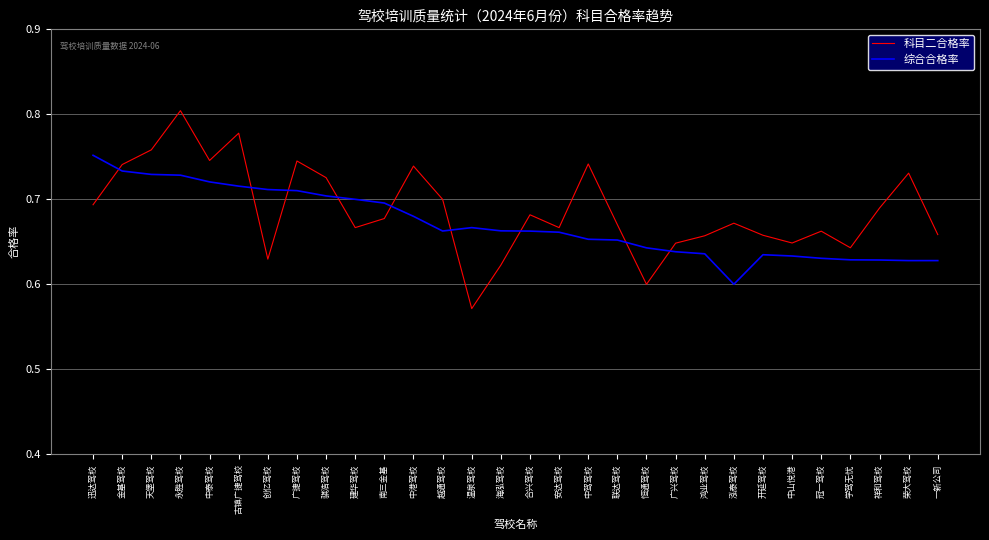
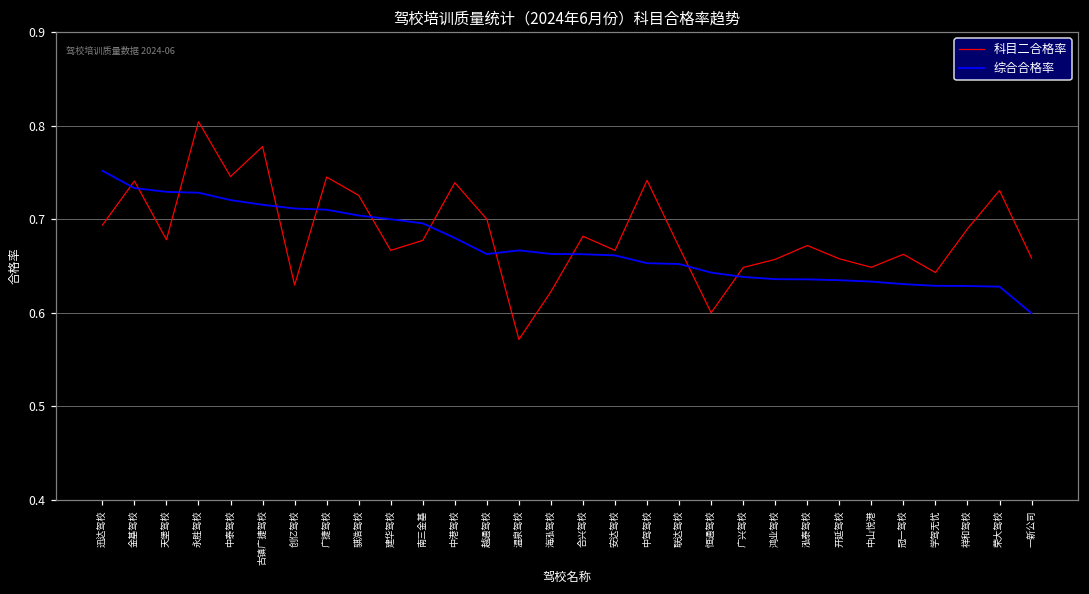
  {
    "科目二合格率": {
      "迅达驾校": 0.69,
      "金基驾校": 0.74,
-     "天堡驾校": 0.76,
+     "天堡驾校": 0.68,
      "永胜驾校": 0.80,
      "中泰驾校": 0.75,
      "古镇广捷驾校": 0.78,
      "创亿驾校": 0.63,
      "广捷驾校": 0.75,
      "骐浩驾校": 0.73,
      "建华驾校": 0.67,
      "南三金基": 0.68,
      "中港驾校": 0.74,
      "越通驾校": 0.70,
      "温泉驾校": 0.57,
      "海泓驾校": 0.62,
      "合兴驾校": 0.68,
      "安达驾校": 0.67,
      "中驾驾校": 0.74,
      "联达驾校": 0.67,
      "恒通驾校": 0.60,
      "广兴驾校": 0.65,
      "鸿业驾校": 0.66,
      "泓泰驾校": 0.67,
      "开延驾校": 0.66,
      "中山悦港": 0.65,
      "冠一驾校": 0.66,
      "学驾无忧": 0.64,
      "祥和驾校": 0.69,
      "荣大驾校": 0.73,
      "一新公司": 0.66
    },
    "综合合格率": {
      "迅达驾校": 0.75,
      "金基驾校": 0.73,
      "天堡驾校": 0.73,
      "永胜驾校": 0.73,
      "中泰驾校": 0.72,
      "古镇广捷驾校": 0.72,
      "创亿驾校": 0.71,
      "广捷驾校": 0.71,
      "骐浩驾校": 0.70,
      "建华驾校": 0.70,
      "南三金基": 0.70,
      "中港驾校": 0.68,
      "越通驾校": 0.66,
      "温泉驾校": 0.67,
      "海泓驾校": 0.66,
      "合兴驾校": 0.66,
      "安达驾校": 0.66,
      "中驾驾校": 0.65,
      "联达驾校": 0.65,
      "恒通驾校": 0.64,
      "广兴驾校": 0.64,
      "鸿业驾校": 0.64,
-     "泓泰驾校": 0.60,
+     "泓泰驾校": 0.64,
      "开延驾校": 0.63,
      "中山悦港": 0.63,
      "冠一驾校": 0.63,
      "学驾无忧": 0.63,
      "祥和驾校": 0.63,
      "荣大驾校": 0.63,
-     "一新公司": 0.63
+     "一新公司": 0.60
    }
  }
